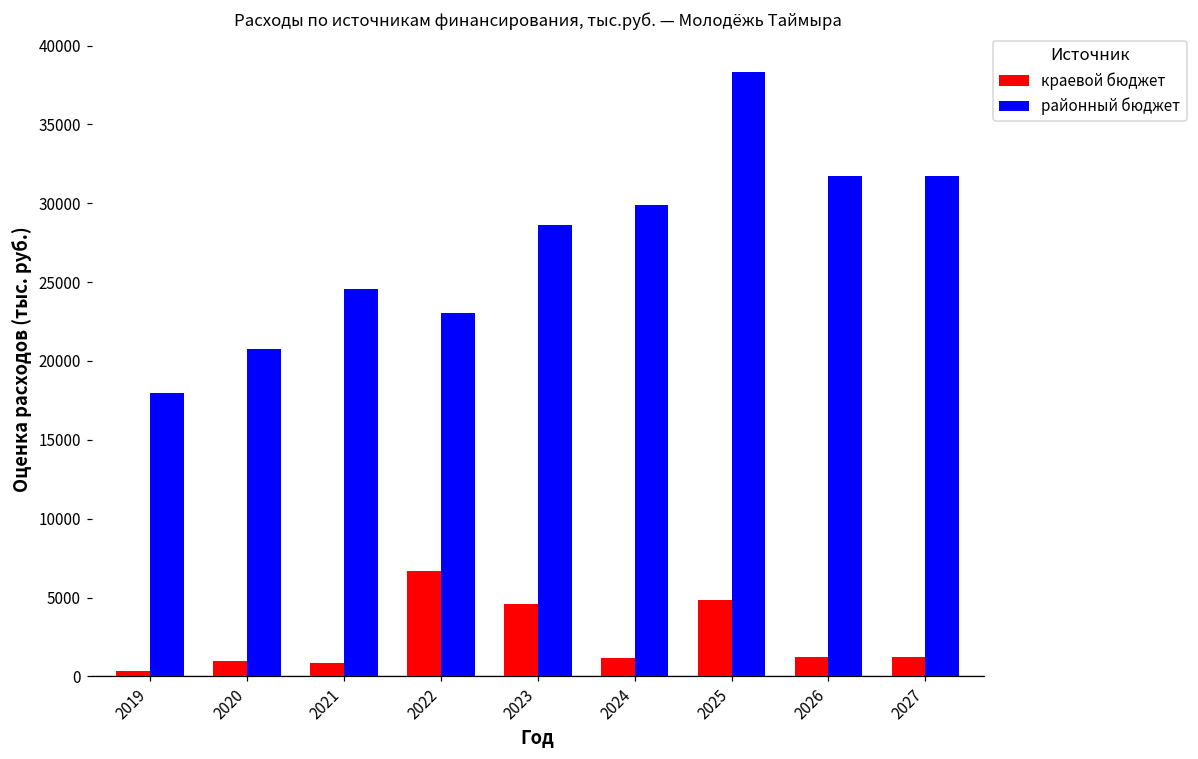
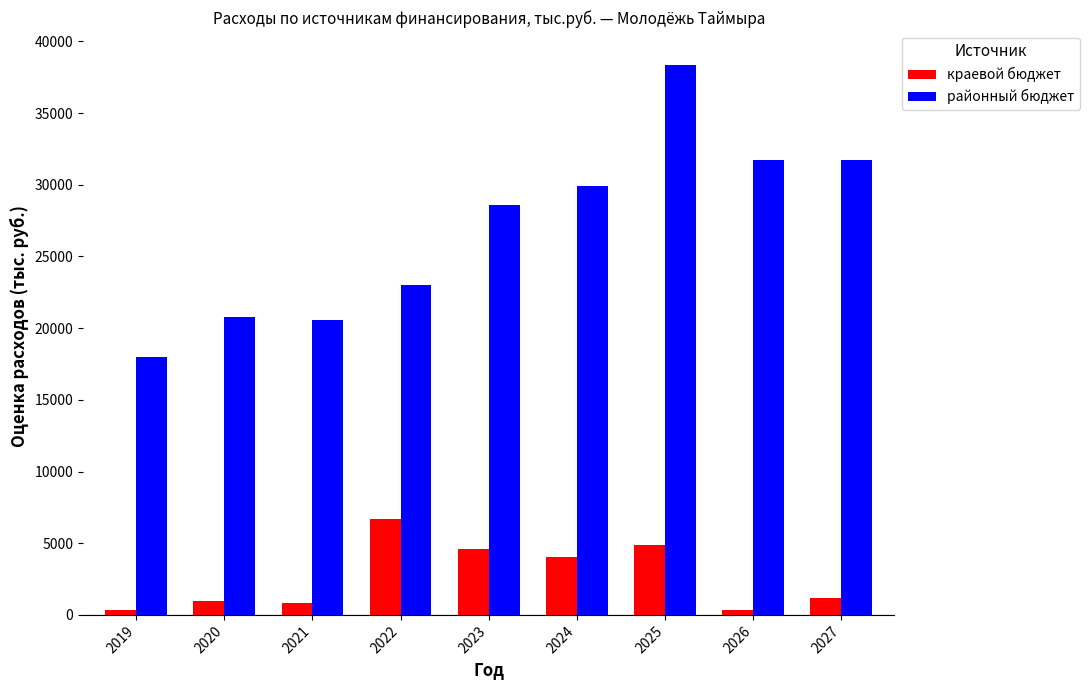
  {
    "краевой бюджет": {
      "2019": 300,
      "2020": 1000,
      "2021": 800,
      "2022": 6700,
      "2023": 4600,
-     "2024": 1200,
+     "2024": 4100,
      "2025": 4800,
-     "2026": 1200,
+     "2026": 300,
      "2027": 1200
    },
    "районный бюджет": {
      "2019": 18000,
      "2020": 20800,
-     "2021": 24600,
+     "2021": 20600,
      "2022": 23000,
      "2023": 28600,
      "2024": 29900,
      "2025": 38400,
      "2026": 31700,
      "2027": 31700
    }
  }
